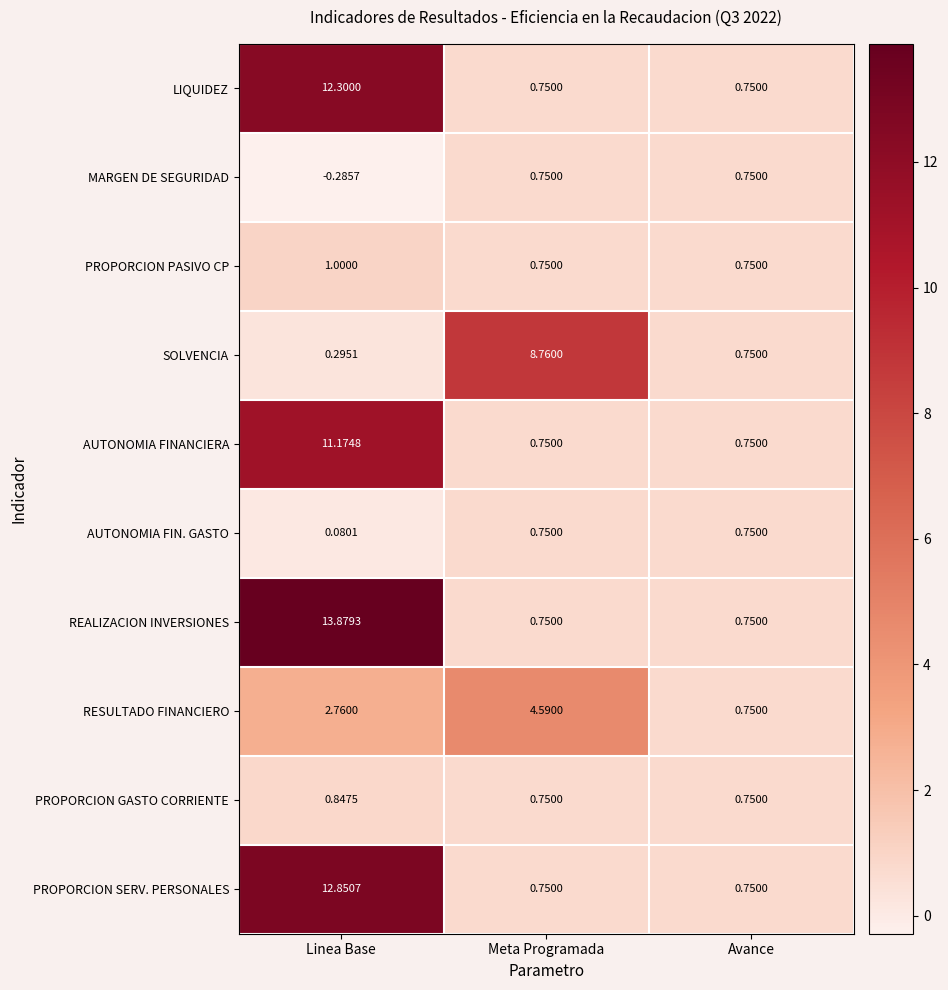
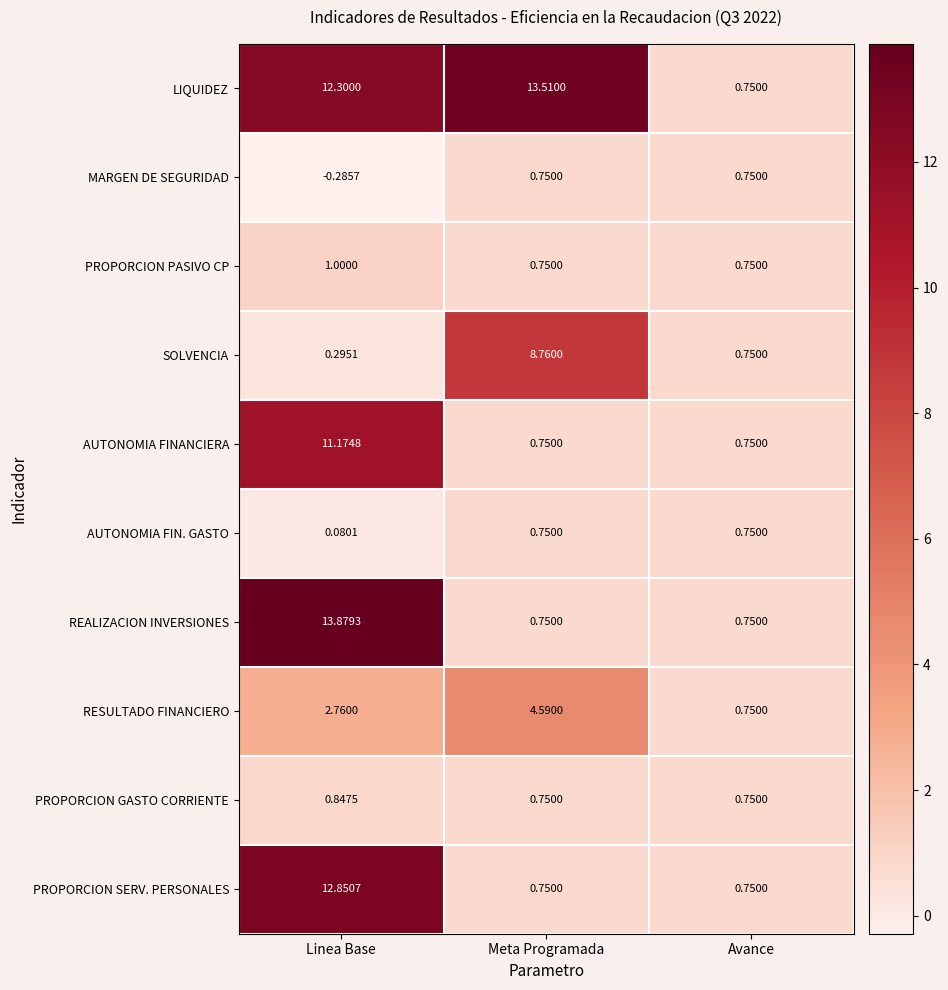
  {
    "LIQUIDEZ": {
      "Linea Base": 12.3000,
-     "Meta Programada": 0.7500,
+     "Meta Programada": 13.5100,
      "Avance": 0.7500
    },
    "MARGEN DE SEGURIDAD": {
      "Linea Base": -0.2857,
      "Meta Programada": 0.7500,
      "Avance": 0.7500
    },
    "PROPORCION PASIVO CP": {
      "Linea Base": 1.0000,
      "Meta Programada": 0.7500,
      "Avance": 0.7500
    },
    "SOLVENCIA": {
      "Linea Base": 0.2951,
      "Meta Programada": 8.7600,
      "Avance": 0.7500
    },
    "AUTONOMIA FINANCIERA": {
      "Linea Base": 11.1748,
      "Meta Programada": 0.7500,
      "Avance": 0.7500
    },
    "AUTONOMIA FIN. GASTO": {
      "Linea Base": 0.0801,
      "Meta Programada": 0.7500,
      "Avance": 0.7500
    },
    "REALIZACION INVERSIONES": {
      "Linea Base": 13.8793,
      "Meta Programada": 0.7500,
      "Avance": 0.7500
    },
    "RESULTADO FINANCIERO": {
      "Linea Base": 2.7600,
      "Meta Programada": 4.5900,
      "Avance": 0.7500
    },
    "PROPORCION GASTO CORRIENTE": {
      "Linea Base": 0.8475,
      "Meta Programada": 0.7500,
      "Avance": 0.7500
    },
    "PROPORCION SERV. PERSONALES": {
      "Linea Base": 12.8507,
      "Meta Programada": 0.7500,
      "Avance": 0.7500
    }
  }
